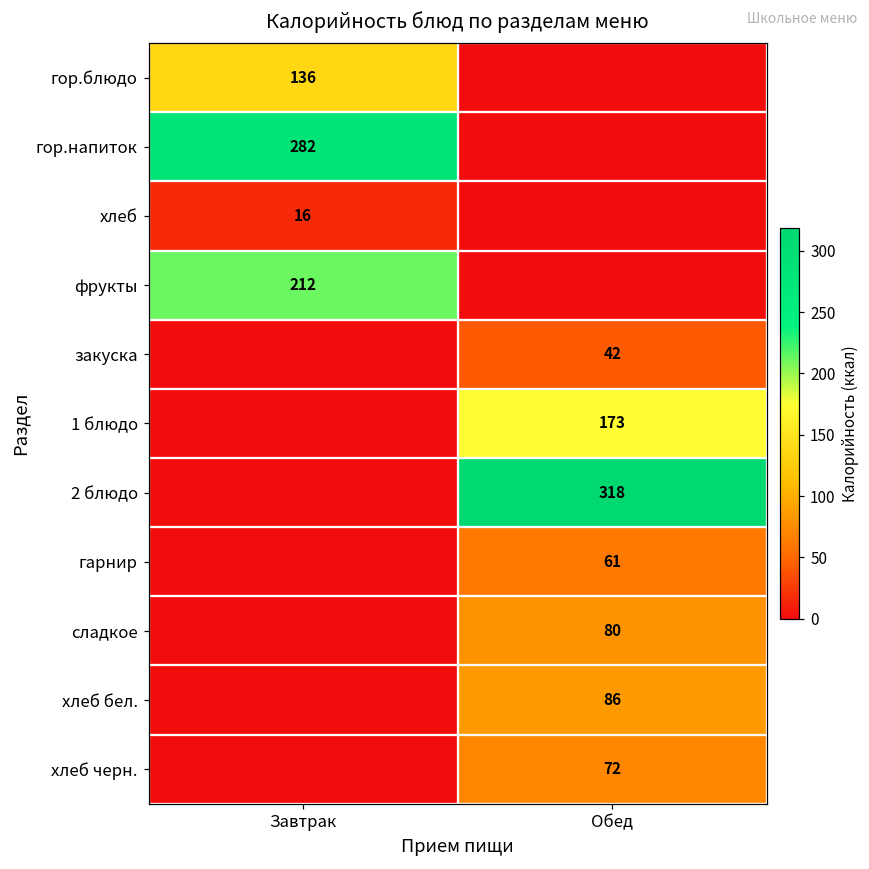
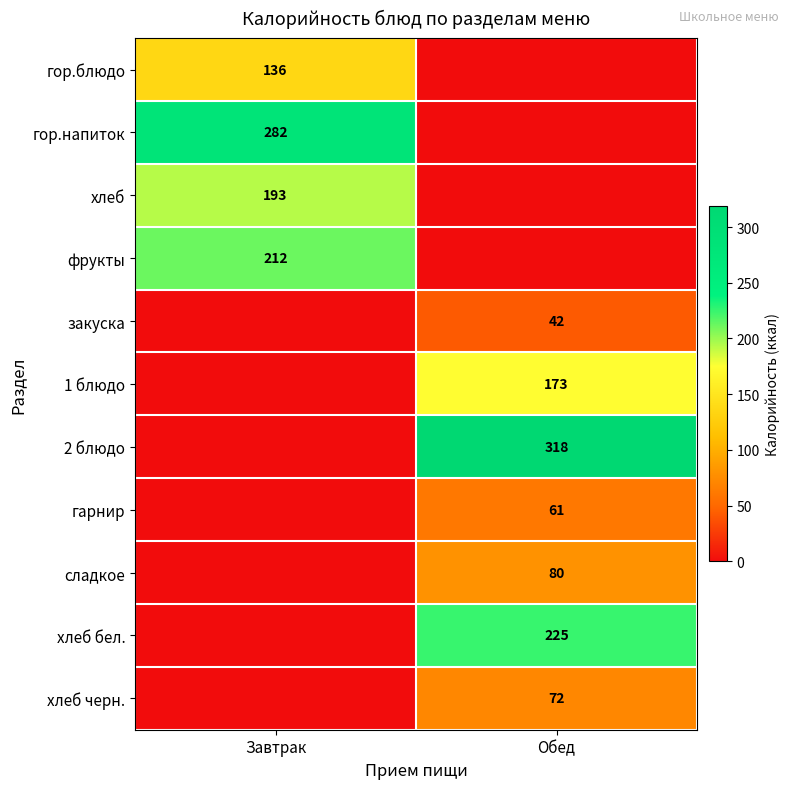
  {
    "гор.блюдо": {
      "Завтрак": 136
    },
    "гор.напиток": {
      "Завтрак": 282
    },
    "хлеб": {
-     "Завтрак": 16
+     "Завтрак": 193
    },
    "фрукты": {
      "Завтрак": 212
    },
    "закуска": {
      "Обед": 42
    },
    "1 блюдо": {
      "Обед": 173
    },
    "2 блюдо": {
      "Обед": 318
    },
    "гарнир": {
      "Обед": 61
    },
    "сладкое": {
      "Обед": 80
    },
    "хлеб бел.": {
-     "Обед": 86
+     "Обед": 225
    },
    "хлеб черн.": {
      "Обед": 72
    }
  }
